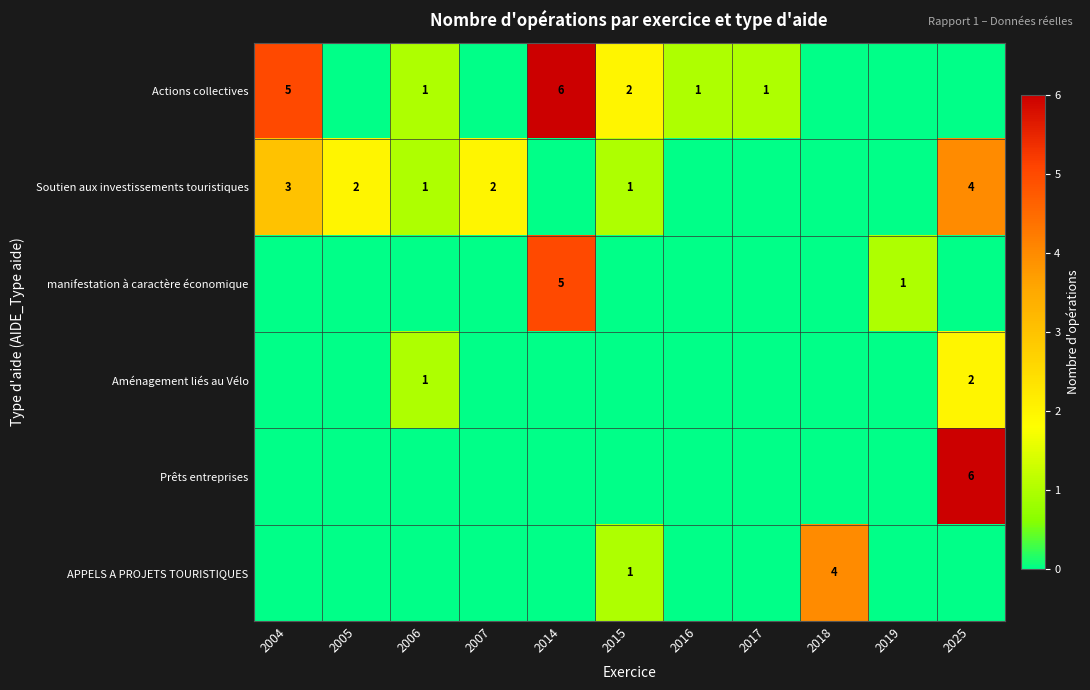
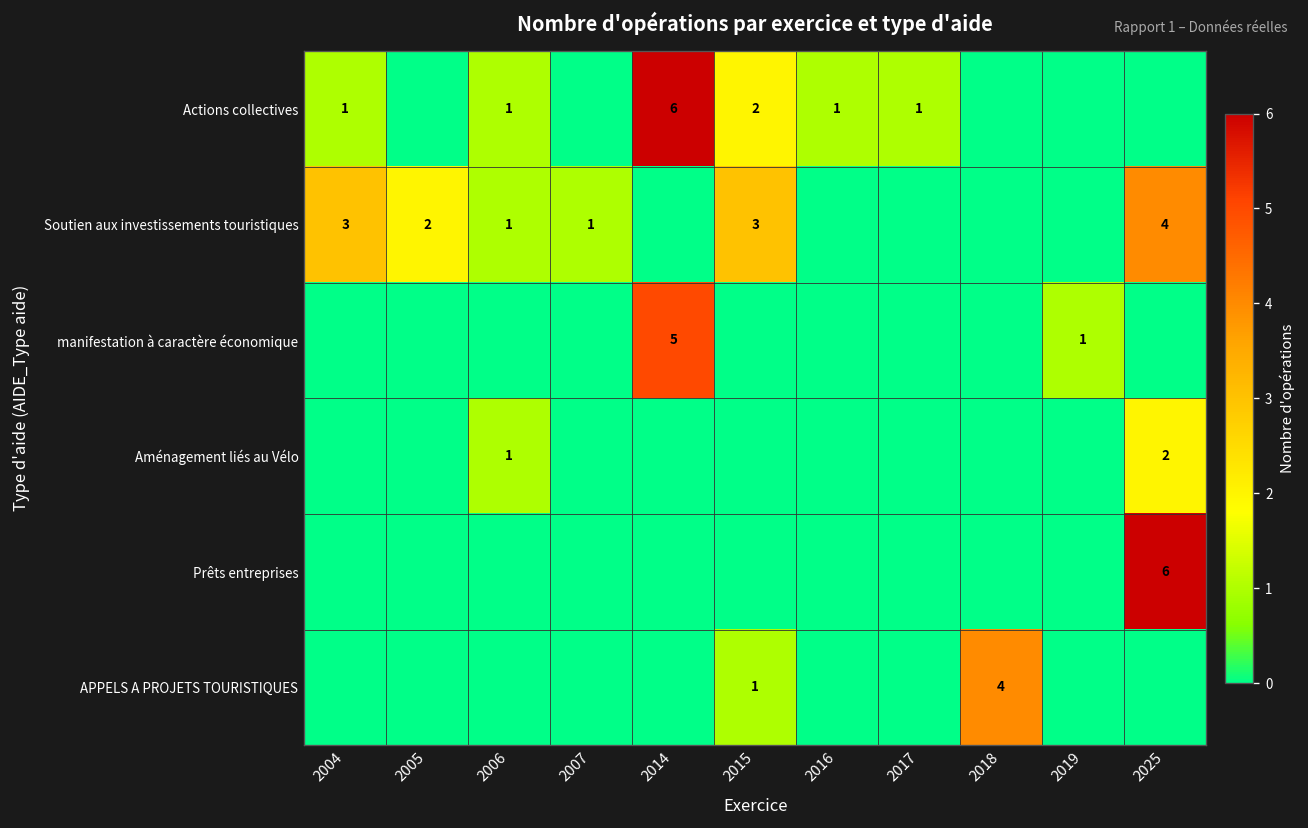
  {
    "Actions collectives": {
-     "2004": 5,
+     "2004": 1,
      "2006": 1,
      "2014": 6,
      "2015": 2,
      "2016": 1,
      "2017": 1
    },
    "Soutien aux investissements touristiques": {
      "2004": 3,
      "2005": 2,
      "2006": 1,
-     "2007": 2,
-     "2015": 1,
+     "2007": 1,
+     "2015": 3,
      "2025": 4
    },
    "manifestation à caractère économique": {
      "2014": 5,
      "2019": 1
    },
    "Aménagement liés au Vélo": {
      "2006": 1,
      "2025": 2
    },
    "Prêts entreprises": {
      "2025": 6
    },
    "APPELS A PROJETS TOURISTIQUES": {
      "2015": 1,
      "2018": 4
    }
  }
